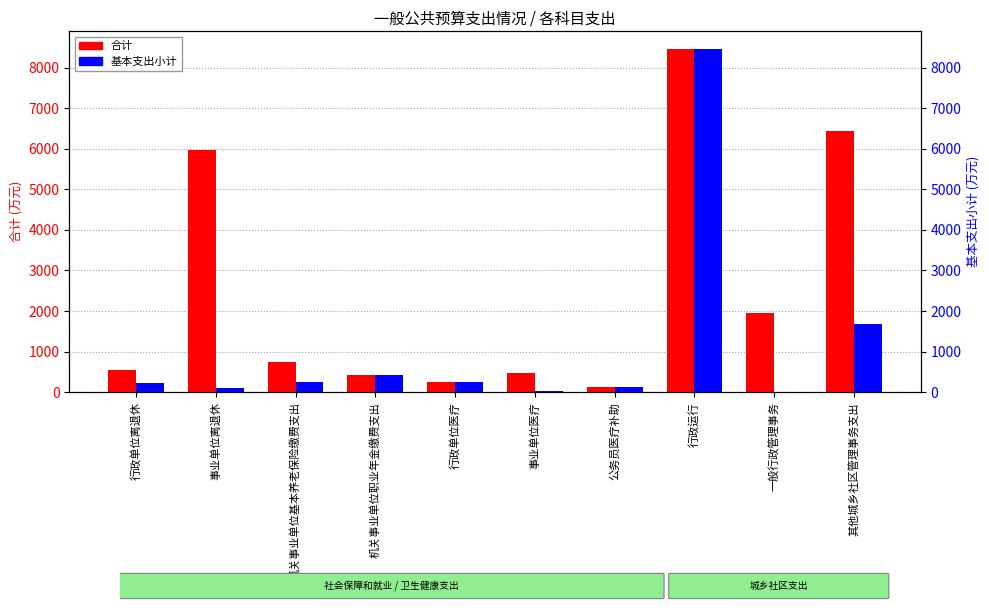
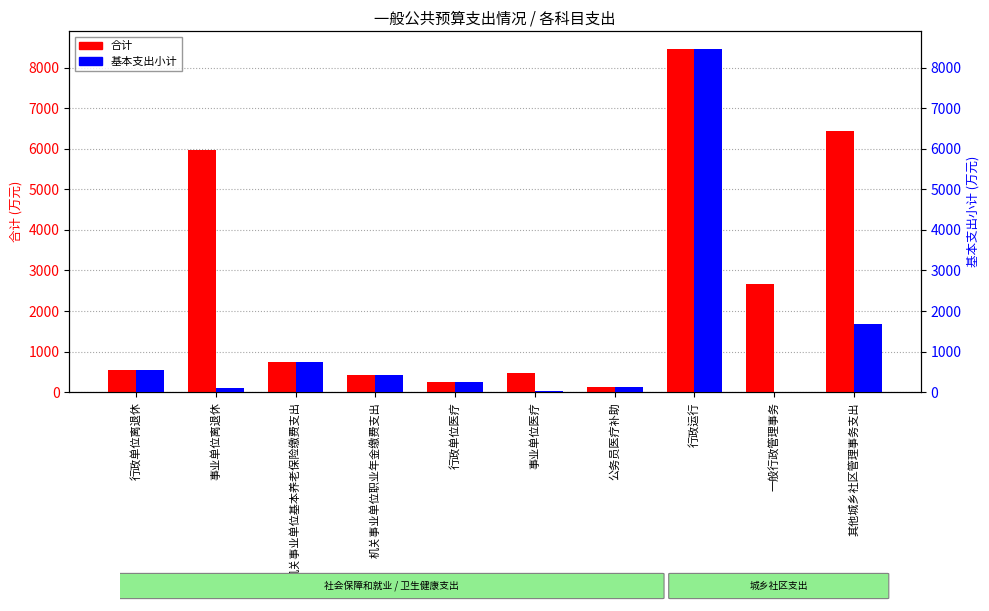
  {
    "合计": {
      "行政单位离退休": 600,
      "事业单位离退休": 6000,
      "机关事业单位基本养老保险缴费支出": 700,
      "机关事业单位职业年金缴费支出": 400,
      "行政单位医疗": 300,
      "事业单位医疗": 500,
      "公务员医疗补助": 100,
      "行政运行": 8500,
-     "一般行政管理事务": 1900,
+     "一般行政管理事务": 2700,
      "其他城乡社区管理事务支出": 6400
    },
    "基本支出小计": {
-     "行政单位离退休": 200,
+     "行政单位离退休": 600,
      "事业单位离退休": 100,
-     "机关事业单位基本养老保险缴费支出": 200,
+     "机关事业单位基本养老保险缴费支出": 700,
      "机关事业单位职业年金缴费支出": 400,
      "行政单位医疗": 300,
      "公务员医疗补助": 100,
      "行政运行": 8500,
      "一般行政管理事务": 0,
      "其他城乡社区管理事务支出": 1700
    }
  }
